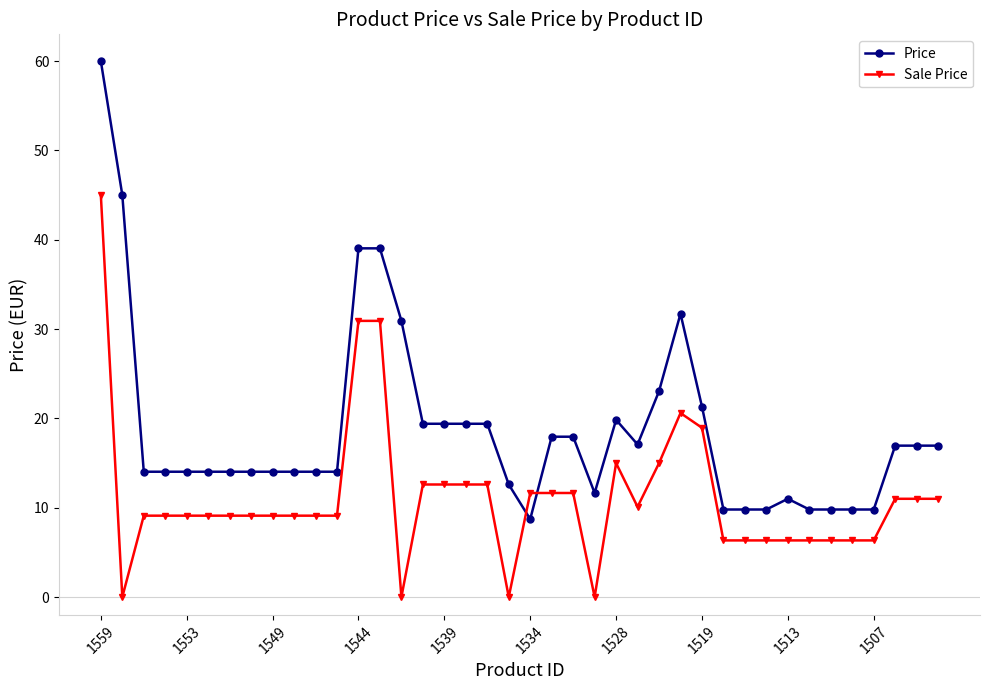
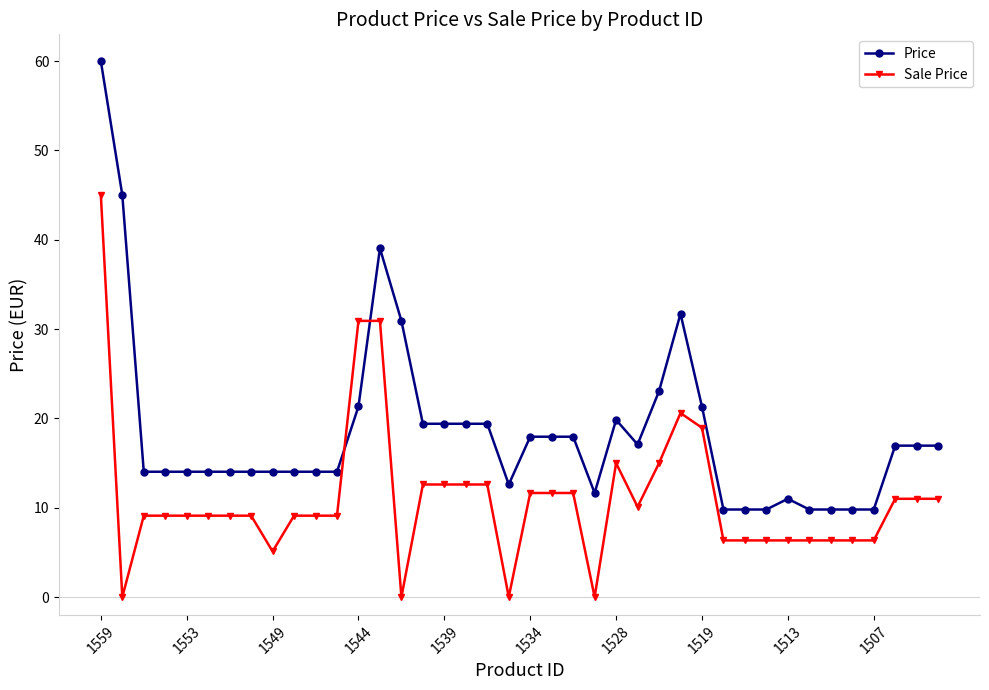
  {
    "Price": {
      "1559": 60,
      "1553": 14,
      "1549": 14,
-     "1544": 39,
+     "1544": 21,
      "1539": 19,
-     "1534": 9,
+     "1534": 18,
      "1528": 20,
      "1519": 21,
      "1513": 11,
      "1507": 10
    },
    "Sale Price": {
      "1559": 45,
      "1553": 9,
-     "1549": 9,
+     "1549": 5,
      "1544": 31,
      "1539": 13,
      "1534": 12,
      "1528": 15,
      "1519": 19,
      "1513": 6,
      "1507": 6
    }
  }
